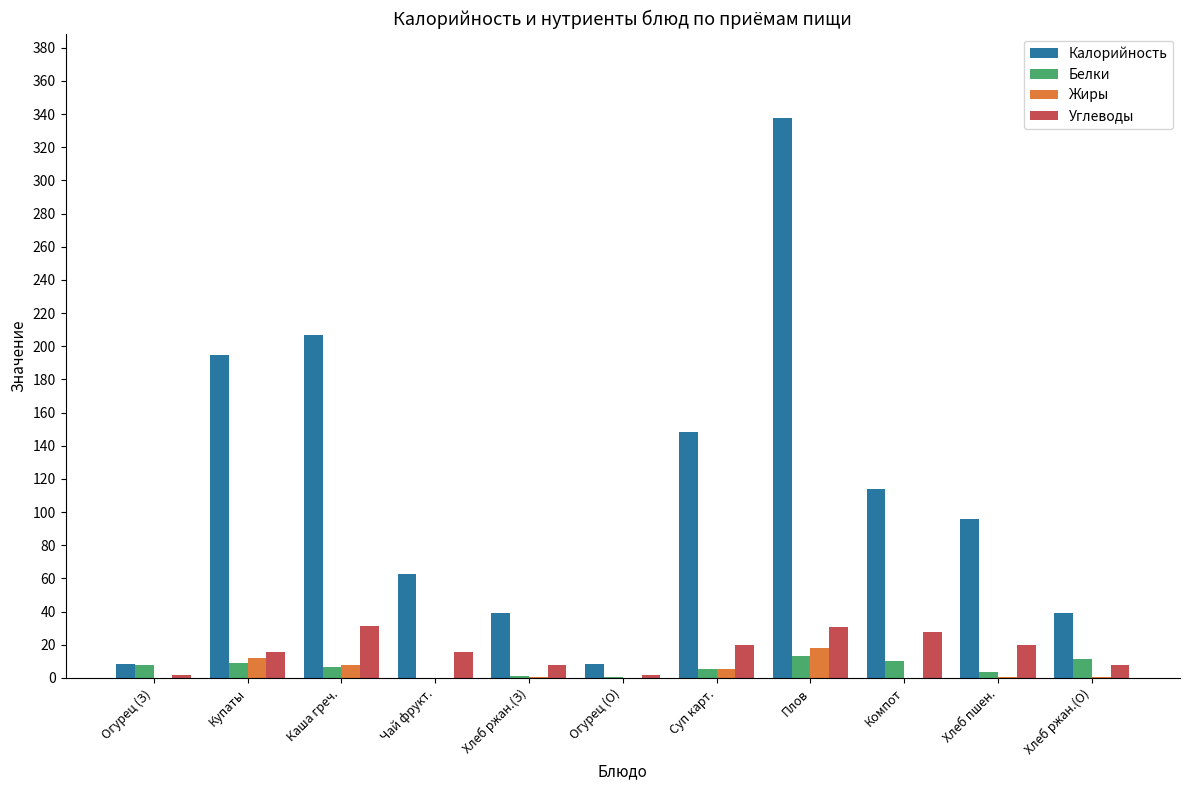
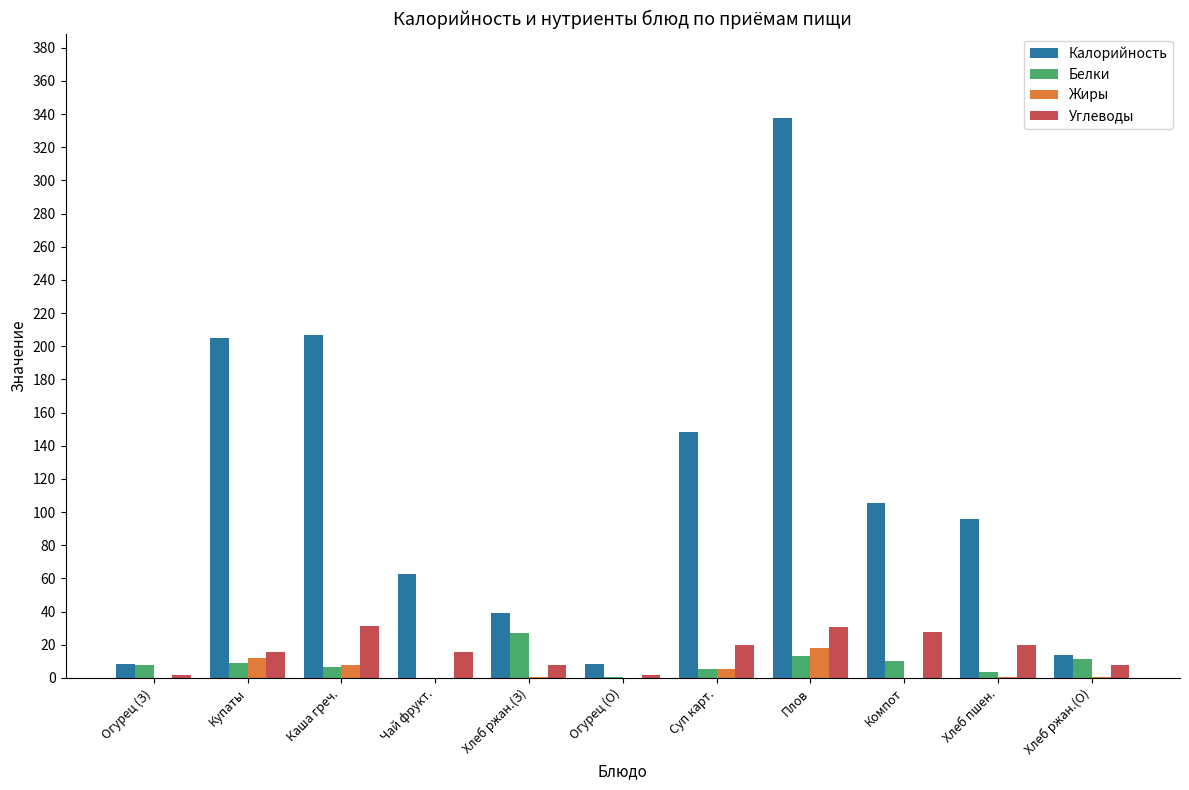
  {
    "Калорийность": {
      "Огурец (З)": 9,
-     "Купаты": 195,
+     "Купаты": 205,
      "Каша греч.": 207,
      "Чай фрукт.": 63,
      "Хлеб ржан.(З)": 39,
      "Огурец (О)": 9,
      "Суп карт.": 148,
      "Плов": 338,
-     "Компот": 114,
+     "Компот": 106,
      "Хлеб пшен.": 96,
-     "Хлеб ржан.(О)": 39
+     "Хлеб ржан.(О)": 14
    },
    "Белки": {
      "Огурец (З)": 8,
      "Купаты": 9,
      "Каша греч.": 6,
-     "Хлеб ржан.(З)": 1,
+     "Хлеб ржан.(З)": 27,
      "Суп карт.": 5,
      "Плов": 13,
      "Компот": 10,
      "Хлеб пшен.": 4,
      "Хлеб ржан.(О)": 11
    }
  }
